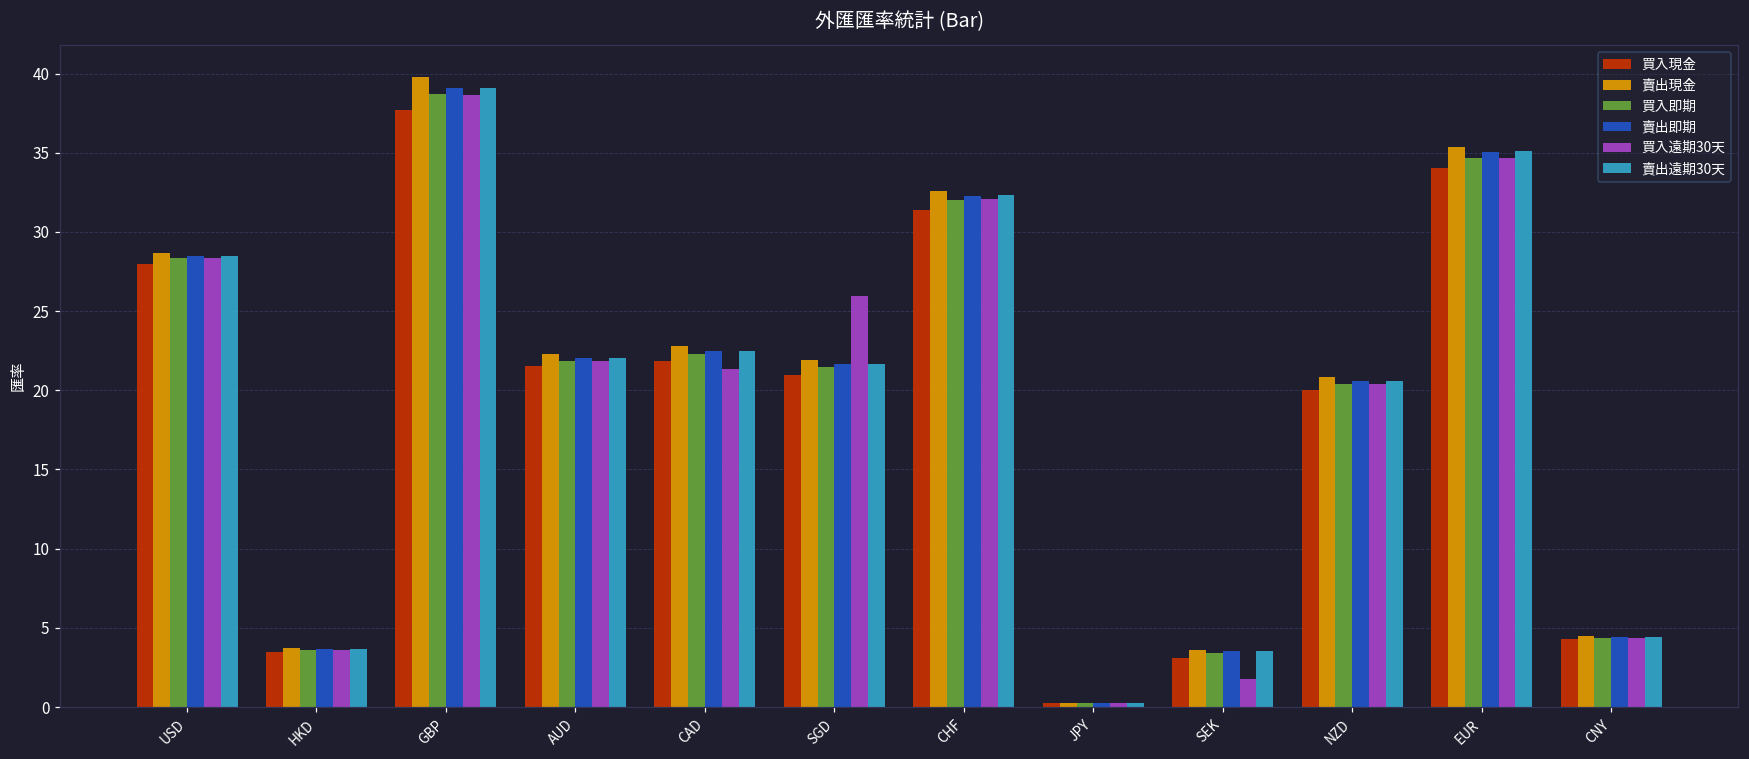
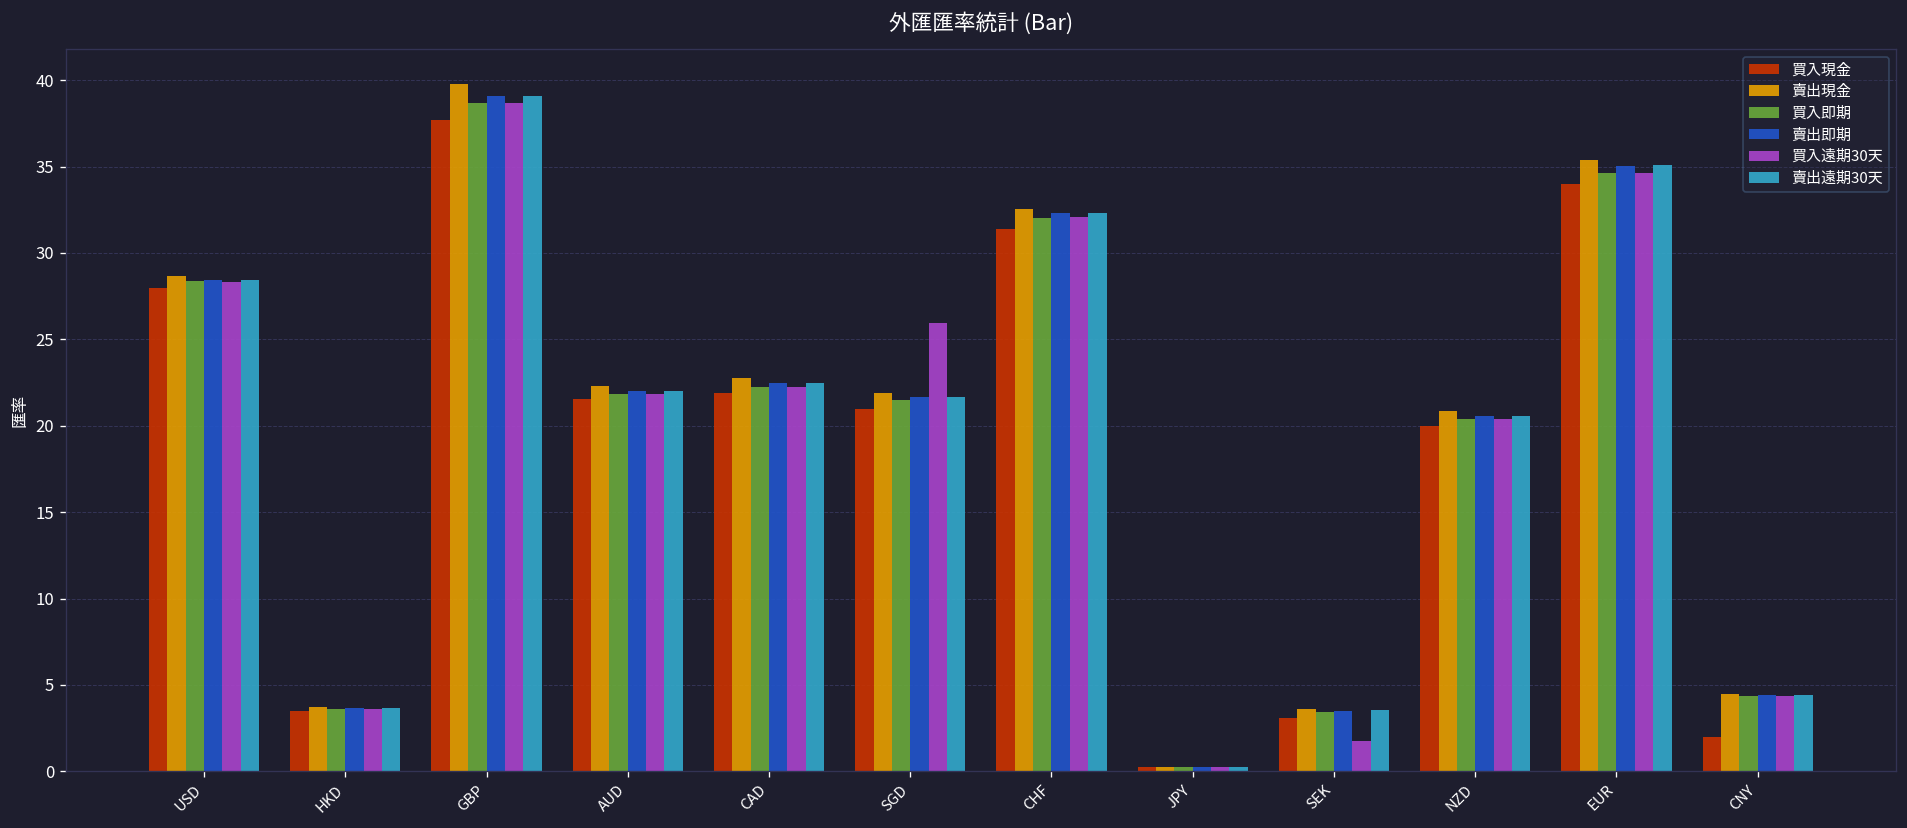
  {
    "買入現金": {
      "USD": 28.0,
      "HKD": 3.5,
      "GBP": 37.7,
      "AUD": 21.5,
      "CAD": 21.9,
      "SGD": 21.0,
      "CHF": 31.4,
      "JPY": 0.3,
      "SEK": 3.1,
      "NZD": 20.0,
      "EUR": 34.0,
-     "CNY": 4.3
+     "CNY": 2.0
    },
    "賣出現金": {
      "USD": 28.7,
      "HKD": 3.7,
      "GBP": 39.8,
      "AUD": 22.3,
      "CAD": 22.8,
      "SGD": 21.9,
      "CHF": 32.6,
      "JPY": 0.3,
      "SEK": 3.6,
      "NZD": 20.9,
      "EUR": 35.4,
      "CNY": 4.5
    },
    "買入即期": {
      "USD": 28.4,
      "HKD": 3.6,
      "GBP": 38.7,
      "AUD": 21.8,
      "CAD": 22.3,
      "SGD": 21.5,
      "CHF": 32.0,
      "JPY": 0.3,
      "SEK": 3.4,
      "NZD": 20.4,
      "EUR": 34.6,
      "CNY": 4.4
    },
    "賣出即期": {
      "USD": 28.5,
      "HKD": 3.7,
      "GBP": 39.1,
      "AUD": 22.0,
      "CAD": 22.5,
      "SGD": 21.7,
      "CHF": 32.3,
      "JPY": 0.3,
      "SEK": 3.5,
      "NZD": 20.6,
      "EUR": 35.0,
      "CNY": 4.4
    },
    "買入遠期30天": {
      "USD": 28.3,
      "HKD": 3.6,
      "GBP": 38.7,
      "AUD": 21.8,
-     "CAD": 21.3,
+     "CAD": 22.3,
      "SGD": 25.9,
      "CHF": 32.1,
      "JPY": 0.3,
      "SEK": 1.8,
      "NZD": 20.4,
      "EUR": 34.6,
      "CNY": 4.4
    },
    "賣出遠期30天": {
      "USD": 28.5,
      "HKD": 3.7,
      "GBP": 39.1,
      "AUD": 22.0,
      "CAD": 22.5,
      "SGD": 21.7,
      "CHF": 32.3,
      "JPY": 0.3,
      "SEK": 3.5,
      "NZD": 20.6,
      "EUR": 35.1,
      "CNY": 4.4
    }
  }
